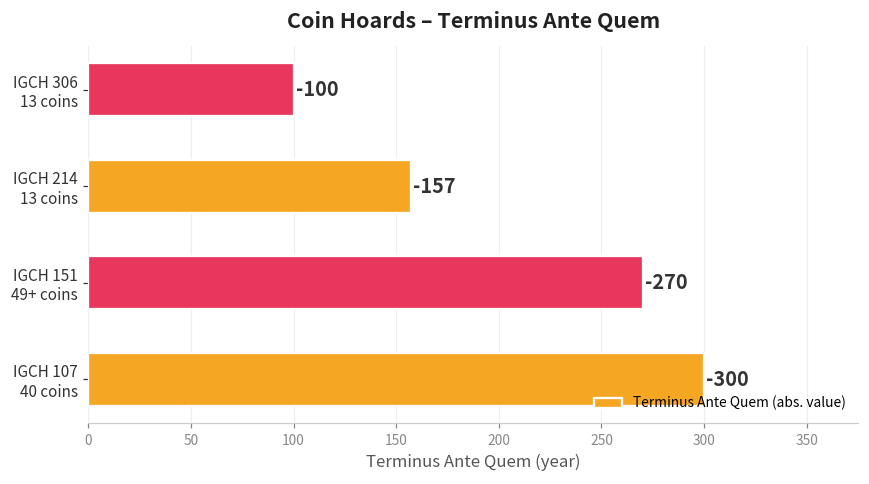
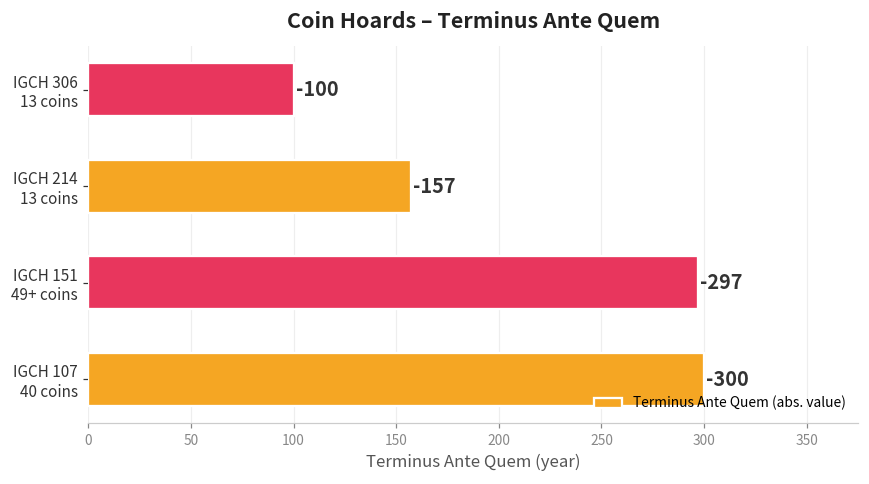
  {
-   "IGCH 151 49+ coins": -270
+   "IGCH 151 49+ coins": -297
  }
